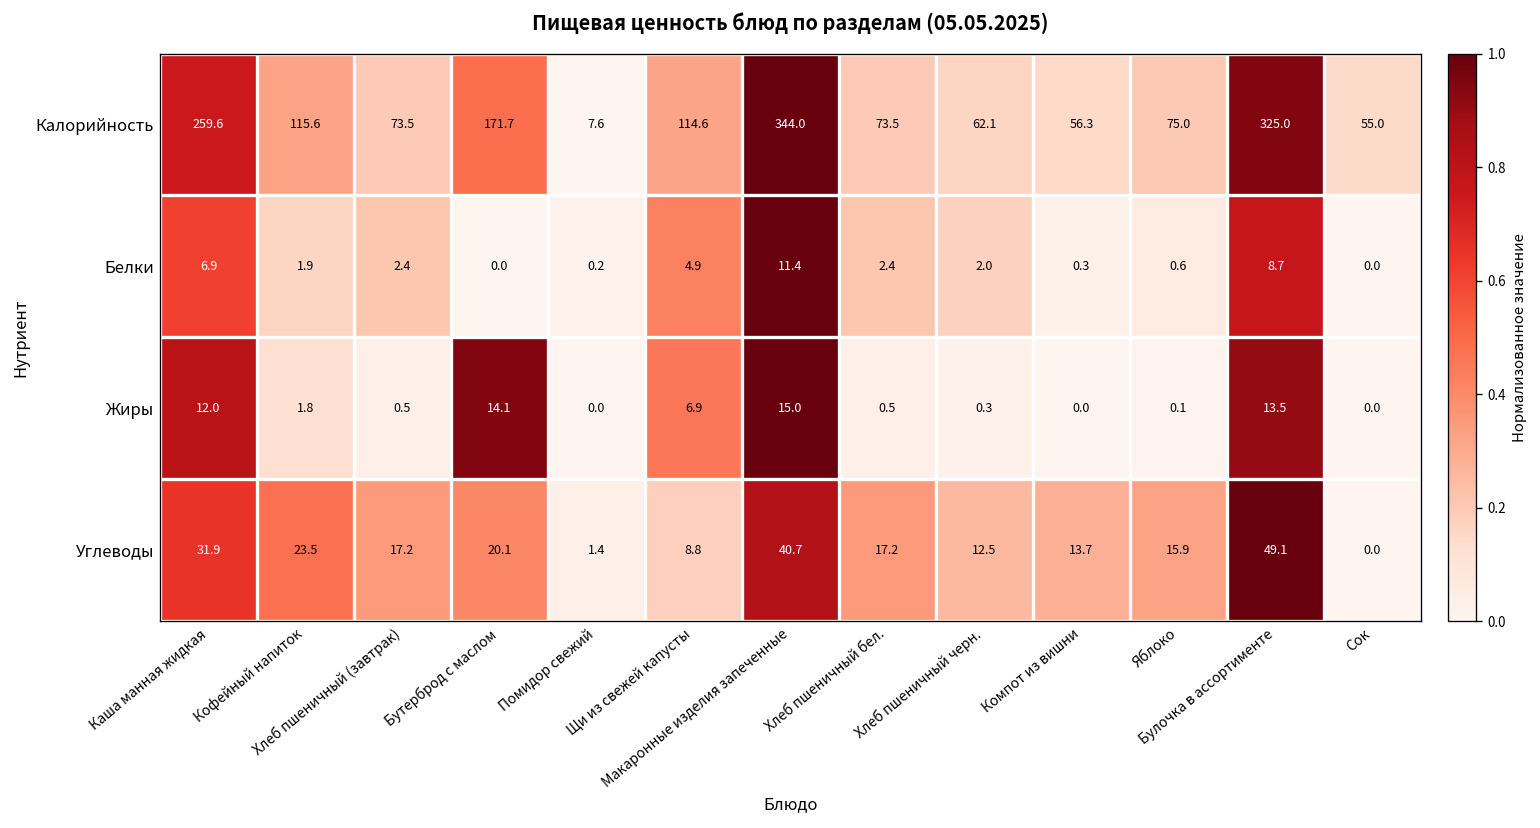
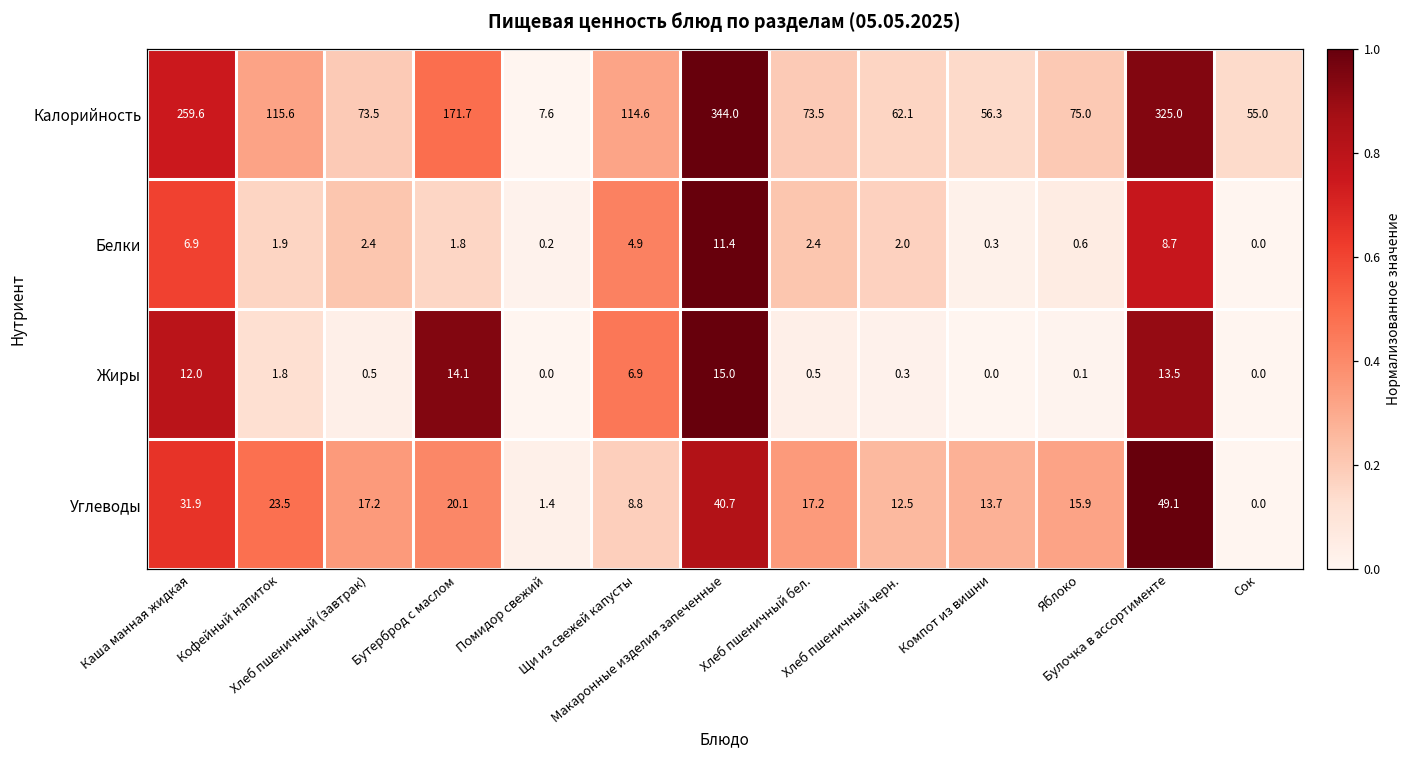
  {
    "Калорийность": {
      "Каша манная жидкая": 259.6,
      "Кофейный напиток": 115.6,
      "Хлеб пшеничный (завтрак)": 73.5,
      "Бутерброд с маслом": 171.7,
      "Помидор свежий": 7.6,
      "Щи из свежей капусты": 114.6,
      "Макаронные изделия запеченные": 344.0,
      "Хлеб пшеничный бел.": 73.5,
      "Хлеб пшеничный черн.": 62.1,
      "Компот из вишни": 56.3,
      "Яблоко": 75.0,
      "Булочка в ассортименте": 325.0,
      "Сок": 55.0
    },
    "Белки": {
      "Каша манная жидкая": 6.9,
      "Кофейный напиток": 1.9,
      "Хлеб пшеничный (завтрак)": 2.4,
-     "Бутерброд с маслом": 0.0,
+     "Бутерброд с маслом": 1.8,
      "Помидор свежий": 0.2,
      "Щи из свежей капусты": 4.9,
      "Макаронные изделия запеченные": 11.4,
      "Хлеб пшеничный бел.": 2.4,
      "Хлеб пшеничный черн.": 2.0,
      "Компот из вишни": 0.3,
      "Яблоко": 0.6,
      "Булочка в ассортименте": 8.7,
      "Сок": 0.0
    },
    "Жиры": {
      "Каша манная жидкая": 12.0,
      "Кофейный напиток": 1.8,
      "Хлеб пшеничный (завтрак)": 0.5,
      "Бутерброд с маслом": 14.1,
      "Помидор свежий": 0.0,
      "Щи из свежей капусты": 6.9,
      "Макаронные изделия запеченные": 15.0,
      "Хлеб пшеничный бел.": 0.5,
      "Хлеб пшеничный черн.": 0.3,
      "Компот из вишни": 0.0,
      "Яблоко": 0.1,
      "Булочка в ассортименте": 13.5,
      "Сок": 0.0
    },
    "Углеводы": {
      "Каша манная жидкая": 31.9,
      "Кофейный напиток": 23.5,
      "Хлеб пшеничный (завтрак)": 17.2,
      "Бутерброд с маслом": 20.1,
      "Помидор свежий": 1.4,
      "Щи из свежей капусты": 8.8,
      "Макаронные изделия запеченные": 40.7,
      "Хлеб пшеничный бел.": 17.2,
      "Хлеб пшеничный черн.": 12.5,
      "Компот из вишни": 13.7,
      "Яблоко": 15.9,
      "Булочка в ассортименте": 49.1,
      "Сок": 0.0
    }
  }
